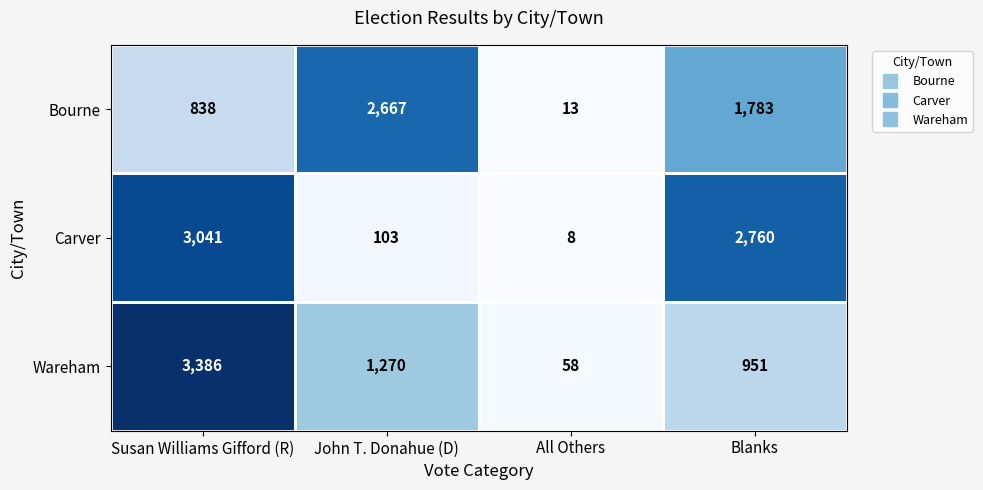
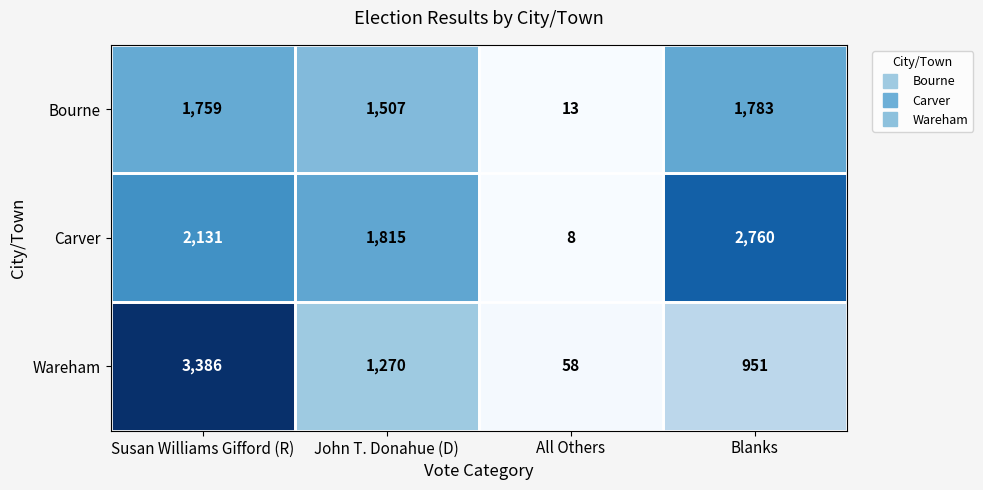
  {
    "Bourne": {
-     "Susan Williams Gifford (R)": "838",
-     "John T. Donahue (D)": "2,667",
+     "Susan Williams Gifford (R)": "1,759",
+     "John T. Donahue (D)": "1,507",
      "All Others": "13",
      "Blanks": "1,783"
    },
    "Carver": {
-     "Susan Williams Gifford (R)": "3,041",
-     "John T. Donahue (D)": "103",
+     "Susan Williams Gifford (R)": "2,131",
+     "John T. Donahue (D)": "1,815",
      "All Others": "8",
      "Blanks": "2,760"
    },
    "Wareham": {
      "Susan Williams Gifford (R)": "3,386",
      "John T. Donahue (D)": "1,270",
      "All Others": "58",
      "Blanks": "951"
    }
  }
